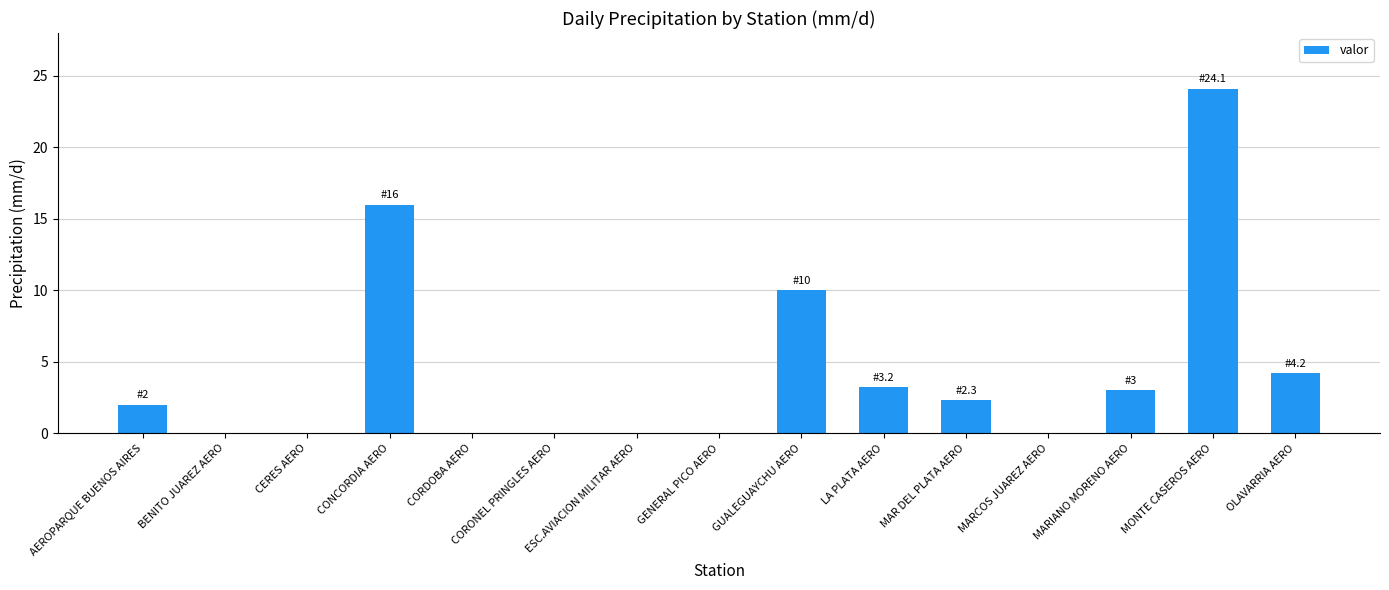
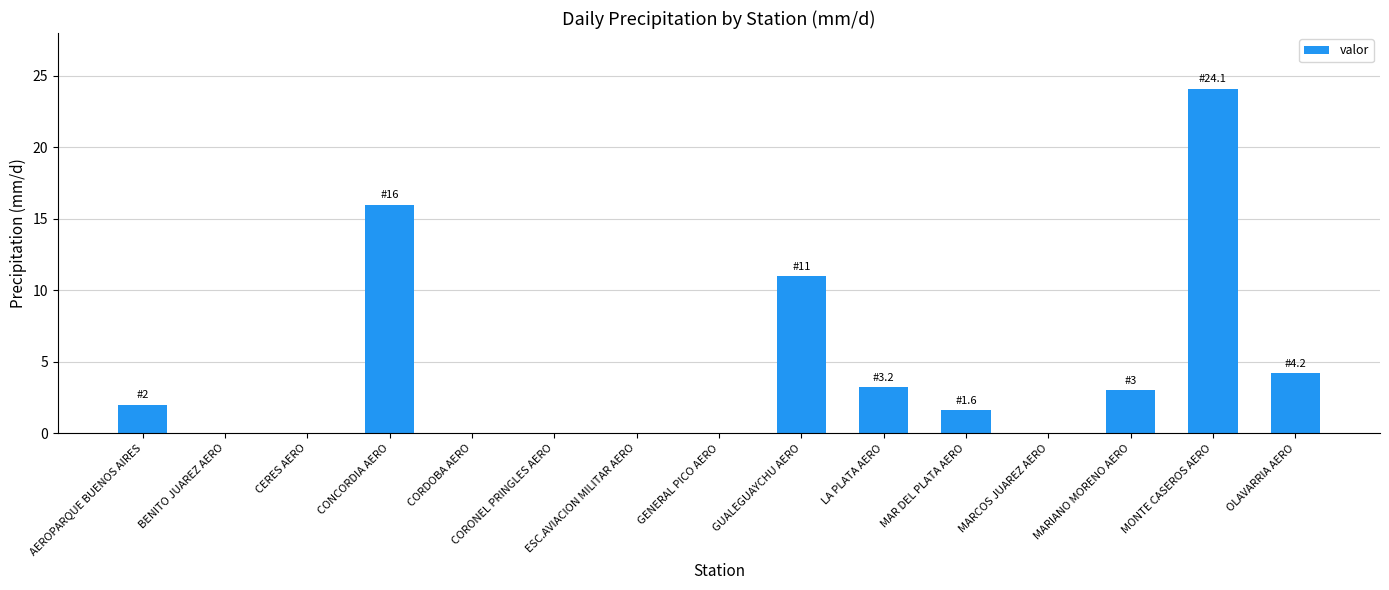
  {
    "AEROPARQUE BUENOS AIRES": 2,
    "CONCORDIA AERO": 16,
-   "GUALEGUAYCHU AERO": 10,
+   "GUALEGUAYCHU AERO": 11,
    "LA PLATA AERO": 3.2,
-   "MAR DEL PLATA AERO": 2.3,
+   "MAR DEL PLATA AERO": 1.6,
    "MARIANO MORENO AERO": 3,
    "MONTE CASEROS AERO": 24.1,
    "OLAVARRIA AERO": 4.2
  }
